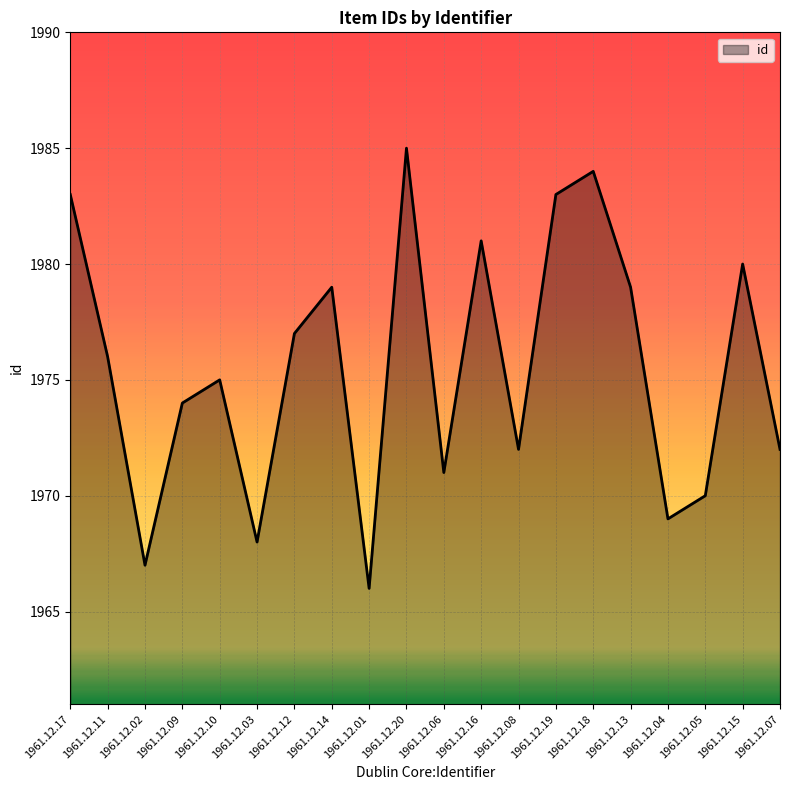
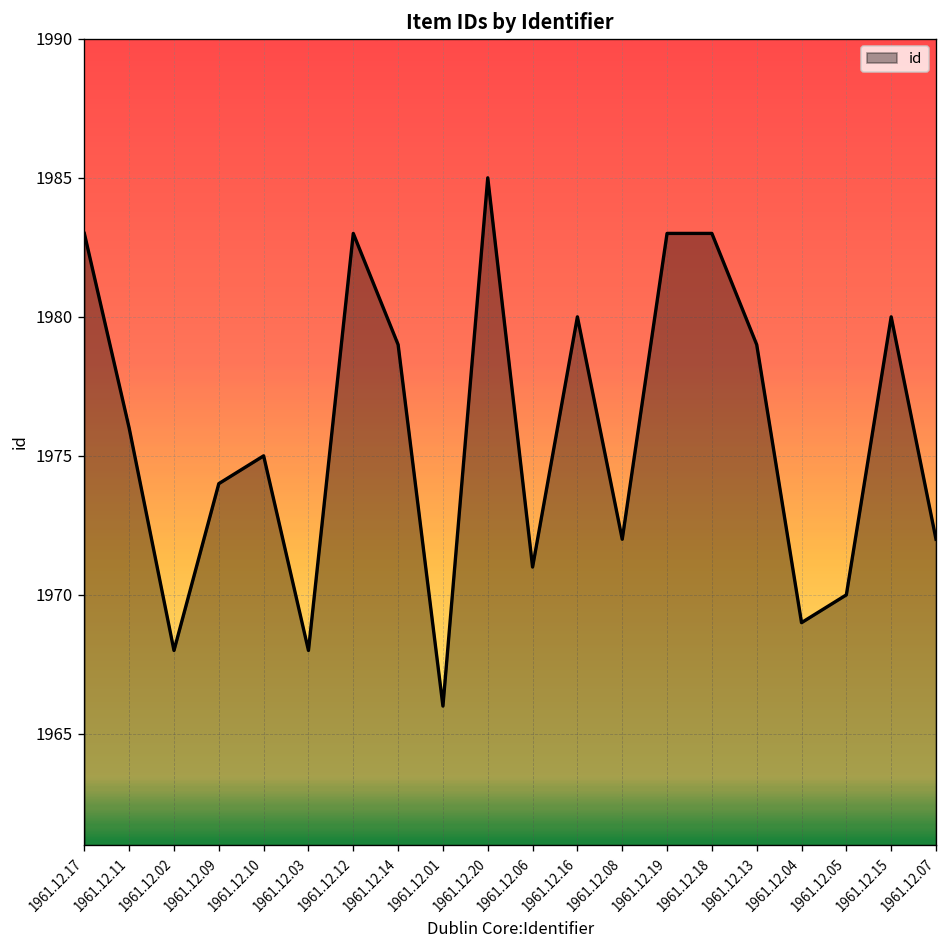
  {
    "1961.12.17": 1983,
    "1961.12.11": 1976,
-   "1961.12.02": 1967,
+   "1961.12.02": 1968,
    "1961.12.09": 1974,
    "1961.12.10": 1975,
    "1961.12.03": 1968,
-   "1961.12.12": 1977,
+   "1961.12.12": 1983,
    "1961.12.14": 1979,
    "1961.12.01": 1966,
    "1961.12.20": 1985,
    "1961.12.06": 1971,
-   "1961.12.16": 1981,
+   "1961.12.16": 1980,
    "1961.12.08": 1972,
    "1961.12.19": 1983,
-   "1961.12.18": 1984,
+   "1961.12.18": 1983,
    "1961.12.13": 1979,
    "1961.12.04": 1969,
    "1961.12.05": 1970,
    "1961.12.15": 1980,
    "1961.12.07": 1972
  }
